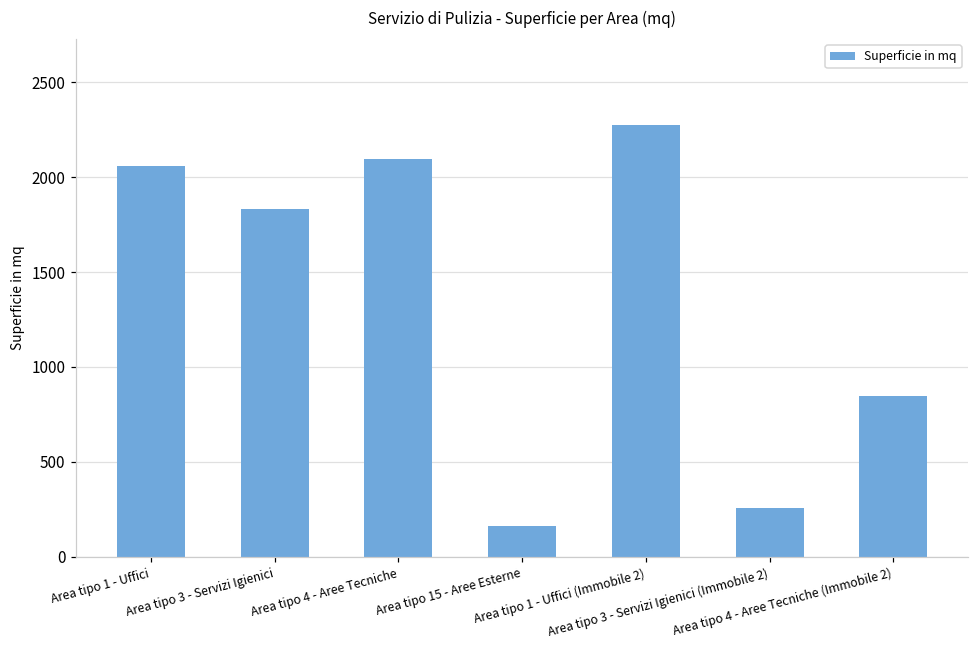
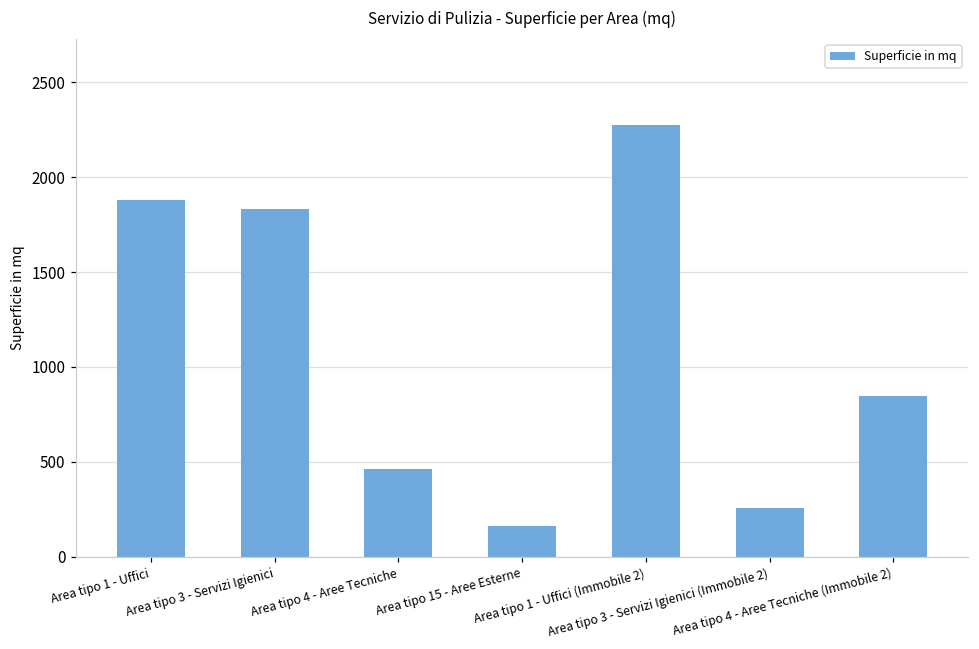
  {
-   "Area tipo 1 - Uffici": 2060,
+   "Area tipo 1 - Uffici": 1880,
    "Area tipo 3 - Servizi Igienici": 1840,
-   "Area tipo 4 - Aree Tecniche": 2100,
+   "Area tipo 4 - Aree Tecniche": 460,
    "Area tipo 15 - Aree Esterne": 160,
    "Area tipo 1 - Uffici (Immobile 2)": 2270,
    "Area tipo 3 - Servizi Igienici (Immobile 2)": 260,
    "Area tipo 4 - Aree Tecniche (Immobile 2)": 850
  }
